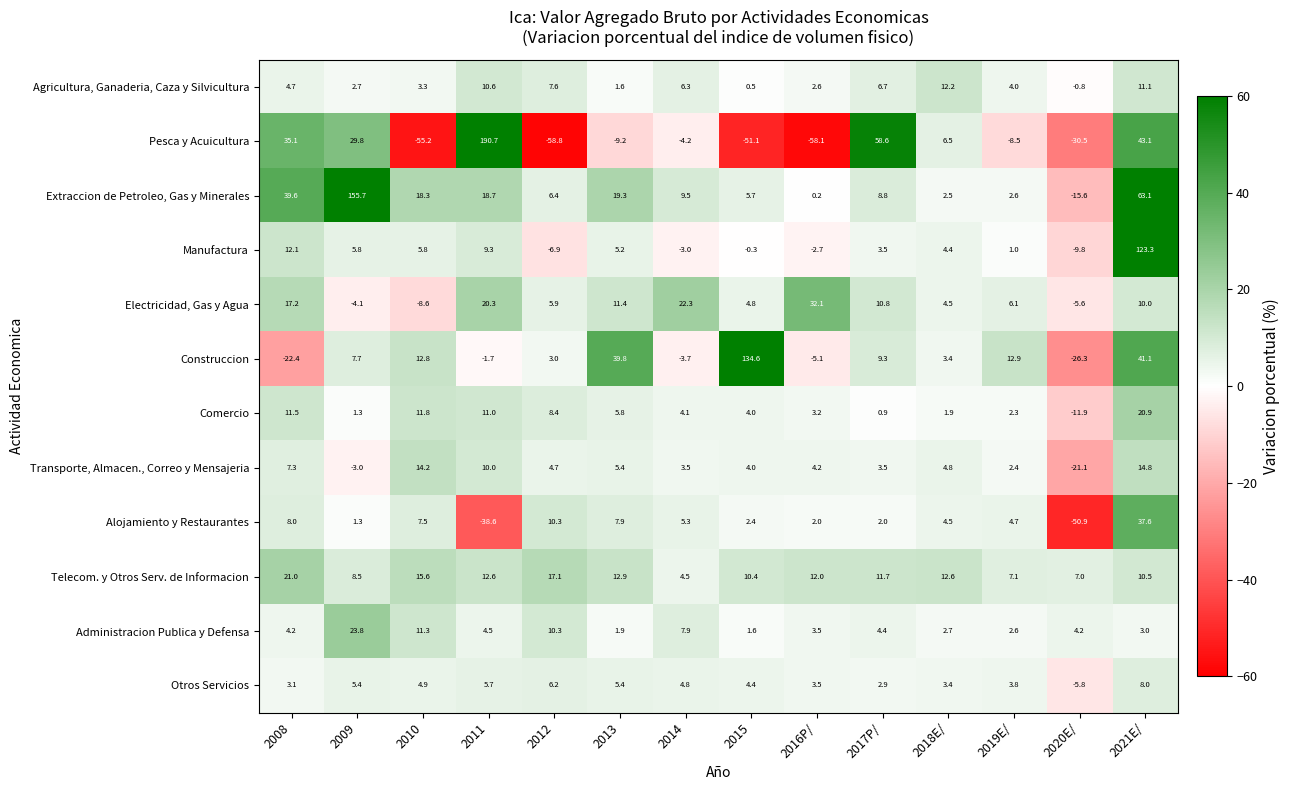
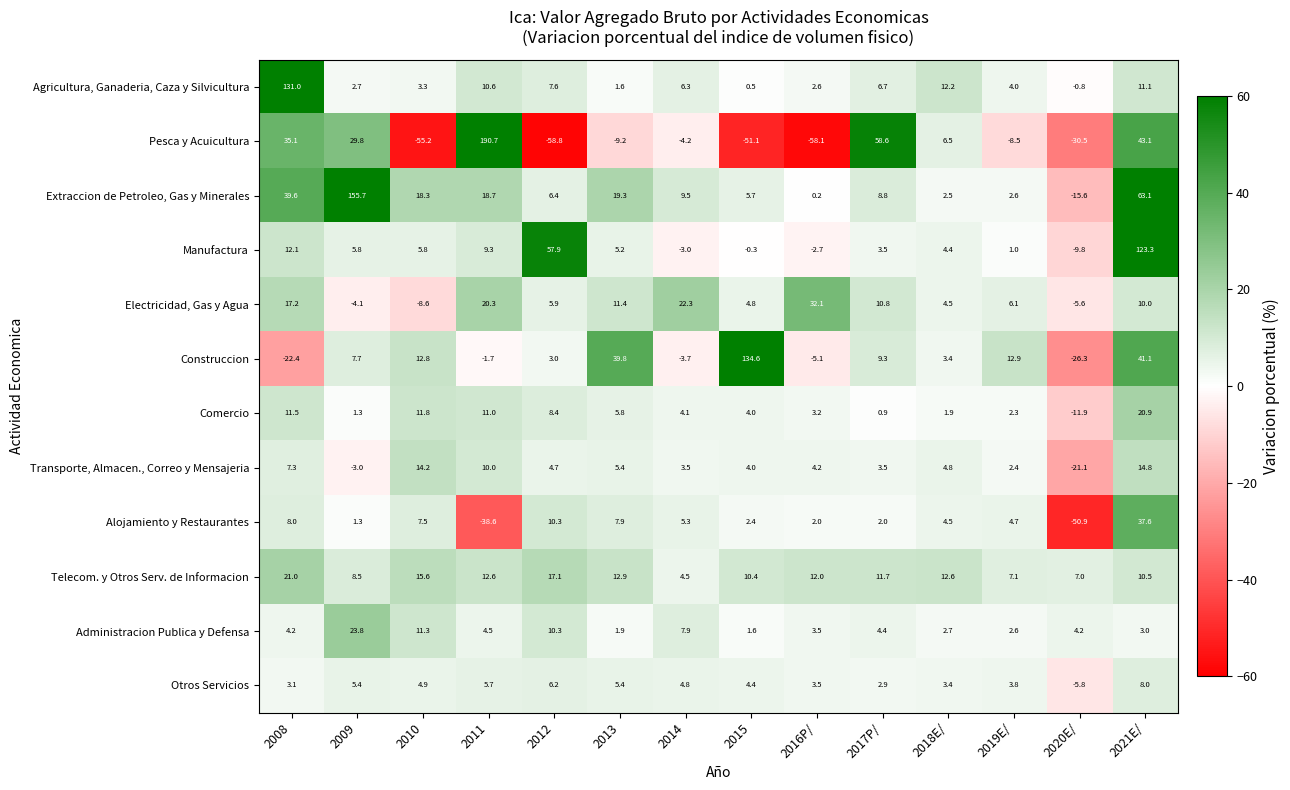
  {
    "Agricultura, Ganaderia, Caza y Silvicultura": {
-     "2008": 4.7,
+     "2008": 131.0,
      "2009": 2.7,
      "2010": 3.3,
      "2011": 10.6,
      "2012": 7.6,
      "2013": 1.6,
      "2014": 6.3,
      "2015": 0.5,
      "2016P/": 2.6,
      "2017P/": 6.7,
      "2018E/": 12.2,
      "2019E/": 4.0,
      "2020E/": -0.8,
      "2021E/": 11.1
    },
    "Pesca y Acuicultura": {
      "2008": 35.1,
      "2009": 29.8,
      "2010": -55.2,
      "2011": 190.7,
      "2012": -58.8,
      "2013": -9.2,
      "2014": -4.2,
      "2015": -51.1,
      "2016P/": -58.1,
      "2017P/": 58.6,
      "2018E/": 6.5,
      "2019E/": -8.5,
      "2020E/": -30.5,
      "2021E/": 43.1
    },
    "Extraccion de Petroleo, Gas y Minerales": {
      "2008": 39.6,
      "2009": 155.7,
      "2010": 18.3,
      "2011": 18.7,
      "2012": 6.4,
      "2013": 19.3,
      "2014": 9.5,
      "2015": 5.7,
      "2016P/": 0.2,
      "2017P/": 8.8,
      "2018E/": 2.5,
      "2019E/": 2.6,
      "2020E/": -15.6,
      "2021E/": 63.1
    },
    "Manufactura": {
      "2008": 12.1,
      "2009": 5.8,
      "2010": 5.8,
      "2011": 9.3,
-     "2012": -6.9,
+     "2012": 57.9,
      "2013": 5.2,
      "2014": -3.0,
      "2015": -0.3,
      "2016P/": -2.7,
      "2017P/": 3.5,
      "2018E/": 4.4,
      "2019E/": 1.0,
      "2020E/": -9.8,
      "2021E/": 123.3
    },
    "Electricidad, Gas y Agua": {
      "2008": 17.2,
      "2009": -4.1,
      "2010": -8.6,
      "2011": 20.3,
      "2012": 5.9,
      "2013": 11.4,
      "2014": 22.3,
      "2015": 4.8,
      "2016P/": 32.1,
      "2017P/": 10.8,
      "2018E/": 4.5,
      "2019E/": 6.1,
      "2020E/": -5.6,
      "2021E/": 10.0
    },
    "Construccion": {
      "2008": -22.4,
      "2009": 7.7,
      "2010": 12.8,
      "2011": -1.7,
      "2012": 3.0,
      "2013": 39.8,
      "2014": -3.7,
      "2015": 134.6,
      "2016P/": -5.1,
      "2017P/": 9.3,
      "2018E/": 3.4,
      "2019E/": 12.9,
      "2020E/": -26.3,
      "2021E/": 41.1
    },
    "Comercio": {
      "2008": 11.5,
      "2009": 1.3,
      "2010": 11.8,
      "2011": 11.0,
      "2012": 8.4,
      "2013": 5.8,
      "2014": 4.1,
      "2015": 4.0,
      "2016P/": 3.2,
      "2017P/": 0.9,
      "2018E/": 1.9,
      "2019E/": 2.3,
      "2020E/": -11.9,
      "2021E/": 20.9
    },
    "Transporte, Almacen., Correo y Mensajeria": {
      "2008": 7.3,
      "2009": -3.0,
      "2010": 14.2,
      "2011": 10.0,
      "2012": 4.7,
      "2013": 5.4,
      "2014": 3.5,
      "2015": 4.0,
      "2016P/": 4.2,
      "2017P/": 3.5,
      "2018E/": 4.8,
      "2019E/": 2.4,
      "2020E/": -21.1,
      "2021E/": 14.8
    },
    "Alojamiento y Restaurantes": {
      "2008": 8.0,
      "2009": 1.3,
      "2010": 7.5,
      "2011": -38.6,
      "2012": 10.3,
      "2013": 7.9,
      "2014": 5.3,
      "2015": 2.4,
      "2016P/": 2.0,
      "2017P/": 2.0,
      "2018E/": 4.5,
      "2019E/": 4.7,
      "2020E/": -50.9,
      "2021E/": 37.6
    },
    "Telecom. y Otros Serv. de Informacion": {
      "2008": 21.0,
      "2009": 8.5,
      "2010": 15.6,
      "2011": 12.6,
      "2012": 17.1,
      "2013": 12.9,
      "2014": 4.5,
      "2015": 10.4,
      "2016P/": 12.0,
      "2017P/": 11.7,
      "2018E/": 12.6,
      "2019E/": 7.1,
      "2020E/": 7.0,
      "2021E/": 10.5
    },
    "Administracion Publica y Defensa": {
      "2008": 4.2,
      "2009": 23.8,
      "2010": 11.3,
      "2011": 4.5,
      "2012": 10.3,
      "2013": 1.9,
      "2014": 7.9,
      "2015": 1.6,
      "2016P/": 3.5,
      "2017P/": 4.4,
      "2018E/": 2.7,
      "2019E/": 2.6,
      "2020E/": 4.2,
      "2021E/": 3.0
    },
    "Otros Servicios": {
      "2008": 3.1,
      "2009": 5.4,
      "2010": 4.9,
      "2011": 5.7,
      "2012": 6.2,
      "2013": 5.4,
      "2014": 4.8,
      "2015": 4.4,
      "2016P/": 3.5,
      "2017P/": 2.9,
      "2018E/": 3.4,
      "2019E/": 3.8,
      "2020E/": -5.8,
      "2021E/": 8.0
    }
  }
